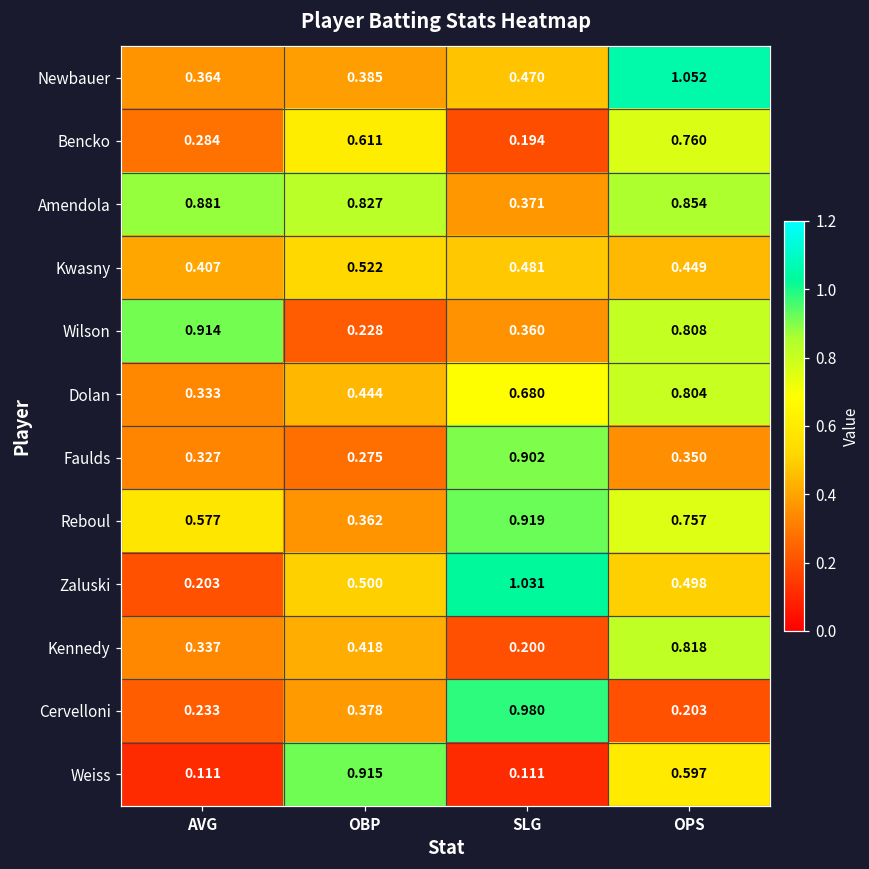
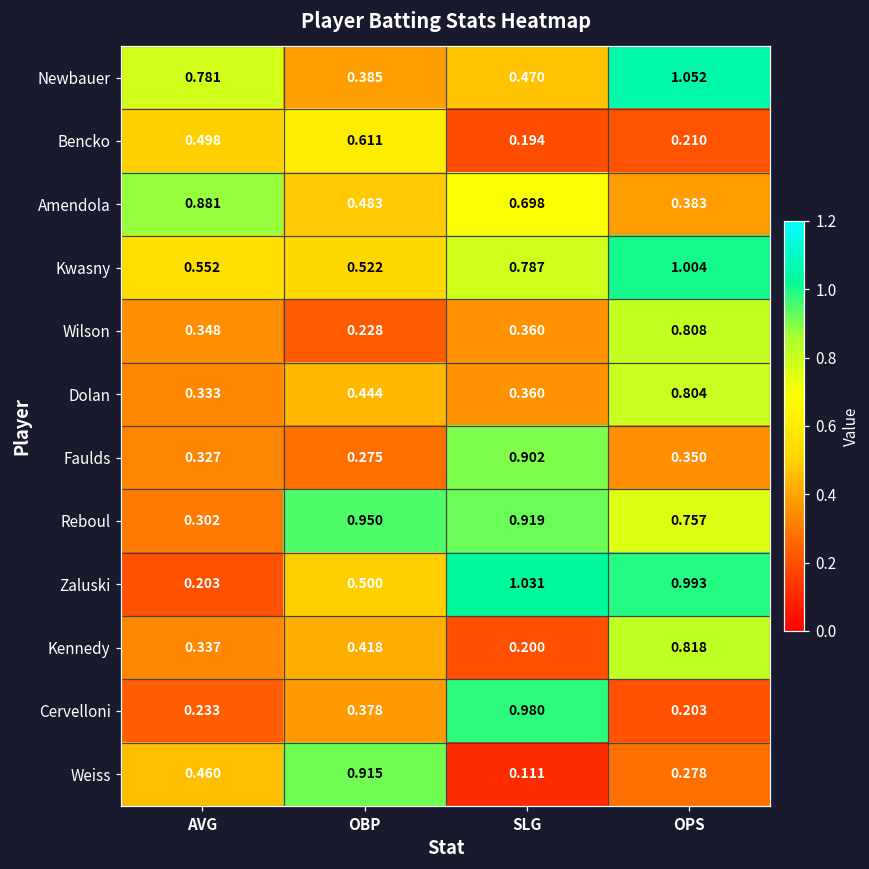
  {
    "Newbauer": {
-     "AVG": 0.364,
+     "AVG": 0.781,
      "OBP": 0.385,
      "SLG": 0.470,
      "OPS": 1.052
    },
    "Bencko": {
-     "AVG": 0.284,
+     "AVG": 0.498,
      "OBP": 0.611,
      "SLG": 0.194,
-     "OPS": 0.760
+     "OPS": 0.210
    },
    "Amendola": {
      "AVG": 0.881,
-     "OBP": 0.827,
-     "SLG": 0.371,
-     "OPS": 0.854
+     "OBP": 0.483,
+     "SLG": 0.698,
+     "OPS": 0.383
    },
    "Kwasny": {
-     "AVG": 0.407,
+     "AVG": 0.552,
      "OBP": 0.522,
-     "SLG": 0.481,
-     "OPS": 0.449
+     "SLG": 0.787,
+     "OPS": 1.004
    },
    "Wilson": {
-     "AVG": 0.914,
+     "AVG": 0.348,
      "OBP": 0.228,
      "SLG": 0.360,
      "OPS": 0.808
    },
    "Dolan": {
      "AVG": 0.333,
      "OBP": 0.444,
-     "SLG": 0.680,
+     "SLG": 0.360,
      "OPS": 0.804
    },
    "Faulds": {
      "AVG": 0.327,
      "OBP": 0.275,
      "SLG": 0.902,
      "OPS": 0.350
    },
    "Reboul": {
-     "AVG": 0.577,
-     "OBP": 0.362,
+     "AVG": 0.302,
+     "OBP": 0.950,
      "SLG": 0.919,
      "OPS": 0.757
    },
    "Zaluski": {
      "AVG": 0.203,
      "OBP": 0.500,
      "SLG": 1.031,
-     "OPS": 0.498
+     "OPS": 0.993
    },
    "Kennedy": {
      "AVG": 0.337,
      "OBP": 0.418,
      "SLG": 0.200,
      "OPS": 0.818
    },
    "Cervelloni": {
      "AVG": 0.233,
      "OBP": 0.378,
      "SLG": 0.980,
      "OPS": 0.203
    },
    "Weiss": {
-     "AVG": 0.111,
+     "AVG": 0.460,
      "OBP": 0.915,
      "SLG": 0.111,
-     "OPS": 0.597
+     "OPS": 0.278
    }
  }
